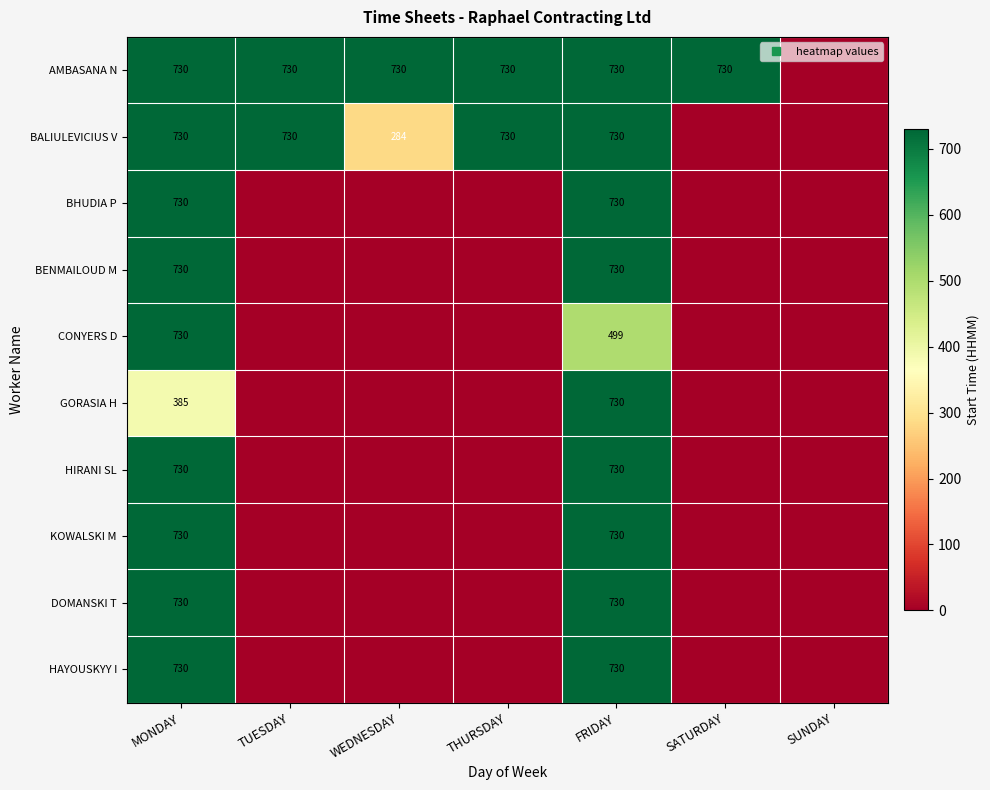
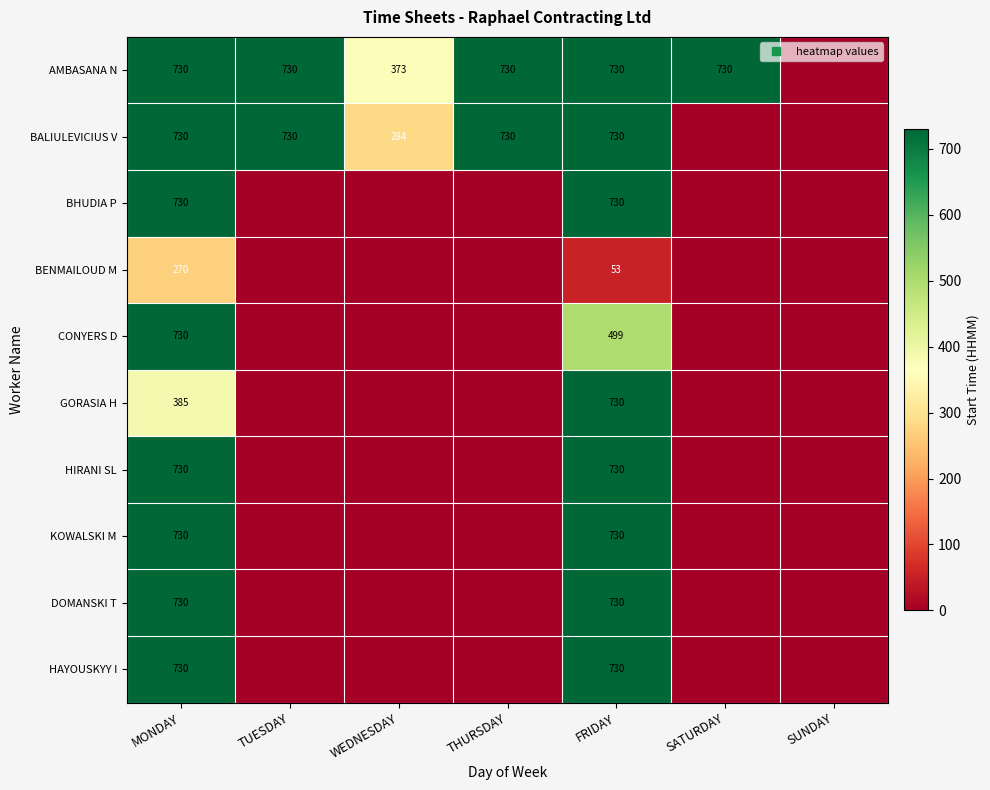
  {
    "AMBASANA N": {
      "MONDAY": 730,
      "TUESDAY": 730,
-     "WEDNESDAY": 730,
+     "WEDNESDAY": 373,
      "THURSDAY": 730,
      "FRIDAY": 730,
      "SATURDAY": 730
    },
    "BALIULEVICIUS V": {
      "MONDAY": 730,
      "TUESDAY": 730,
      "WEDNESDAY": 284,
      "THURSDAY": 730,
      "FRIDAY": 730
    },
    "BHUDIA P": {
      "MONDAY": 730,
      "FRIDAY": 730
    },
    "BENMAILOUD M": {
-     "MONDAY": 730,
-     "FRIDAY": 730
+     "MONDAY": 270,
+     "FRIDAY": 53
    },
    "CONYERS D": {
      "MONDAY": 730,
      "FRIDAY": 499
    },
    "GORASIA H": {
      "MONDAY": 385,
      "FRIDAY": 730
    },
    "HIRANI SL": {
      "MONDAY": 730,
      "FRIDAY": 730
    },
    "KOWALSKI M": {
      "MONDAY": 730,
      "FRIDAY": 730
    },
    "DOMANSKI T": {
      "MONDAY": 730,
      "FRIDAY": 730
    },
    "HAYOUSKYY I": {
      "MONDAY": 730,
      "FRIDAY": 730
    }
  }
